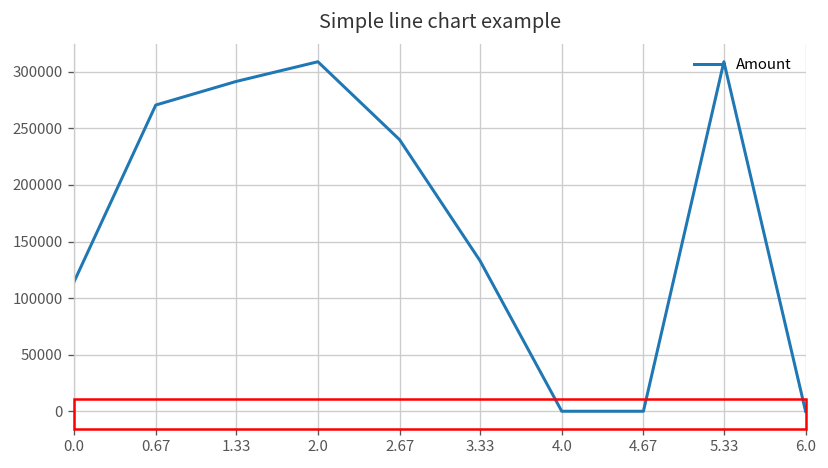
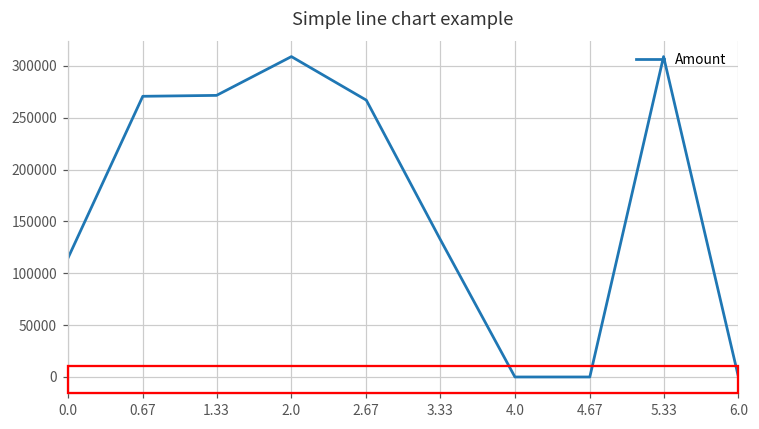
  {
    "0.0": 110000,
    "0.67": 270000,
-   "1.33": 290000,
+   "1.33": 270000,
    "2.0": 310000,
-   "2.67": 240000,
+   "2.67": 270000,
    "3.33": 130000,
    "4.0": 0,
    "4.67": 0,
    "5.33": 310000,
    "6.0": 0
  }
